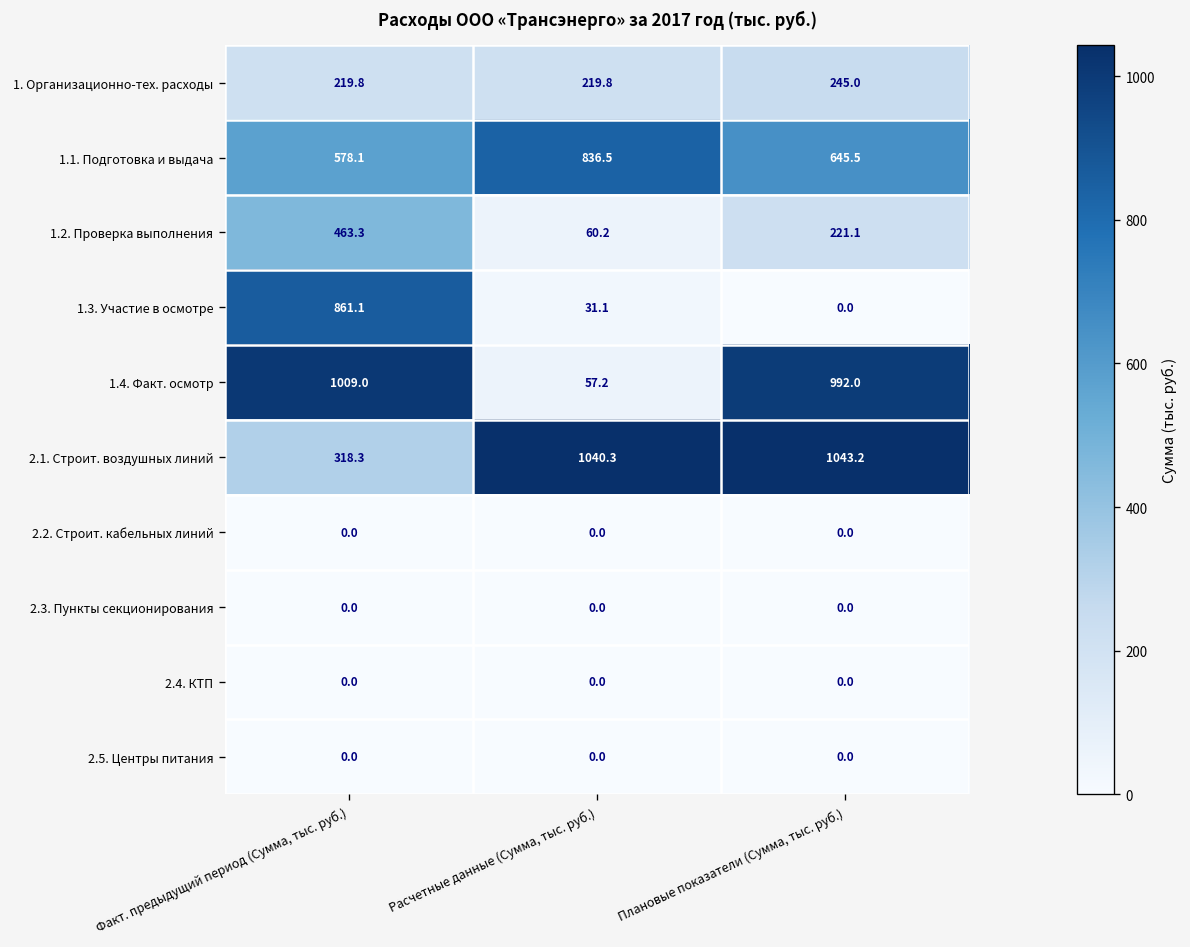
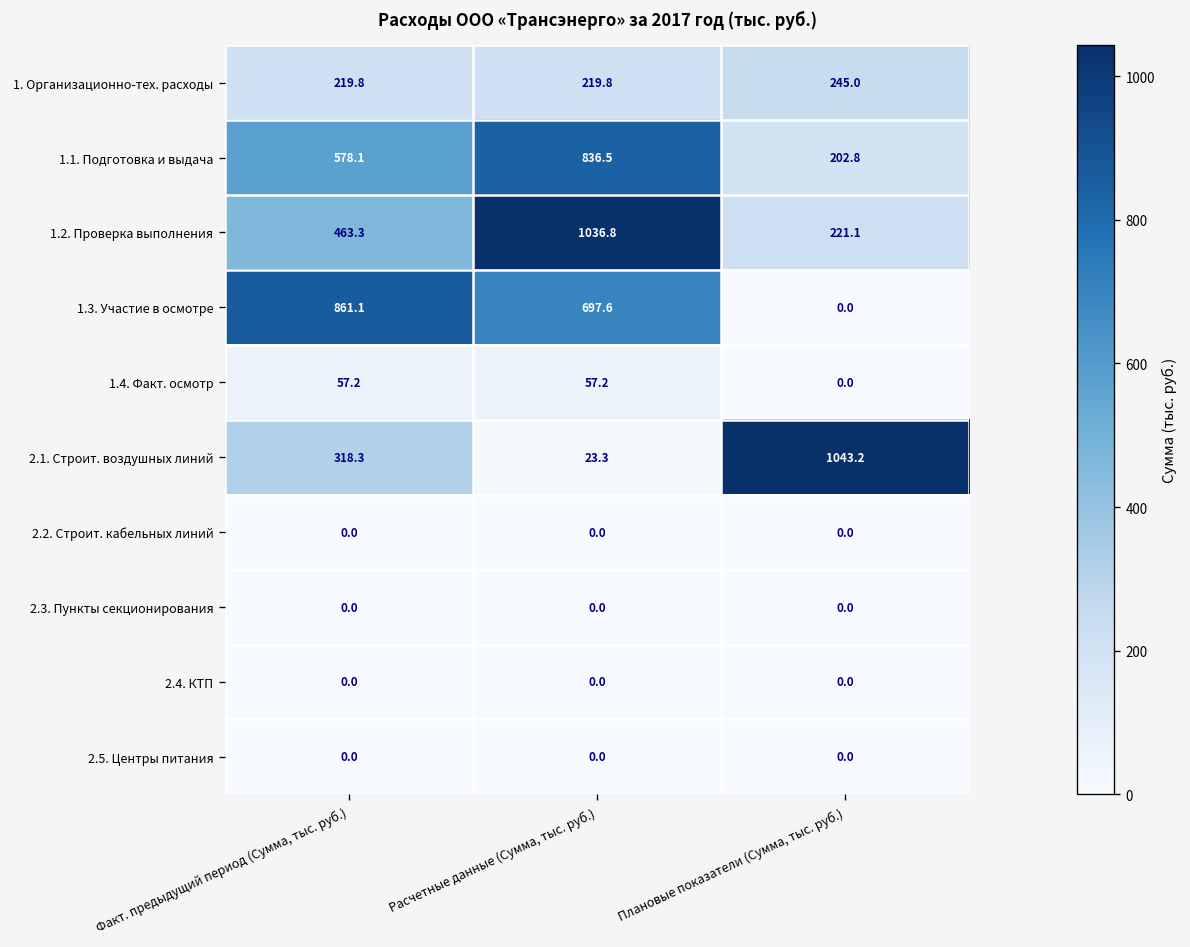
  {
    "1. Организационно-тех. расходы": {
      "Факт. предыдущий период (Сумма, тыс. руб.)": 219.8,
      "Расчетные данные (Сумма, тыс. руб.)": 219.8,
      "Плановые показатели (Сумма, тыс. руб.)": 245.0
    },
    "1.1. Подготовка и выдача": {
      "Факт. предыдущий период (Сумма, тыс. руб.)": 578.1,
      "Расчетные данные (Сумма, тыс. руб.)": 836.5,
-     "Плановые показатели (Сумма, тыс. руб.)": 645.5
+     "Плановые показатели (Сумма, тыс. руб.)": 202.8
    },
    "1.2. Проверка выполнения": {
      "Факт. предыдущий период (Сумма, тыс. руб.)": 463.3,
-     "Расчетные данные (Сумма, тыс. руб.)": 60.2,
+     "Расчетные данные (Сумма, тыс. руб.)": 1036.8,
      "Плановые показатели (Сумма, тыс. руб.)": 221.1
    },
    "1.3. Участие в осмотре": {
      "Факт. предыдущий период (Сумма, тыс. руб.)": 861.1,
-     "Расчетные данные (Сумма, тыс. руб.)": 31.1,
+     "Расчетные данные (Сумма, тыс. руб.)": 697.6,
      "Плановые показатели (Сумма, тыс. руб.)": 0.0
    },
    "1.4. Факт. осмотр": {
-     "Факт. предыдущий период (Сумма, тыс. руб.)": 1009.0,
+     "Факт. предыдущий период (Сумма, тыс. руб.)": 57.2,
      "Расчетные данные (Сумма, тыс. руб.)": 57.2,
-     "Плановые показатели (Сумма, тыс. руб.)": 992.0
+     "Плановые показатели (Сумма, тыс. руб.)": 0.0
    },
    "2.1. Строит. воздушных линий": {
      "Факт. предыдущий период (Сумма, тыс. руб.)": 318.3,
-     "Расчетные данные (Сумма, тыс. руб.)": 1040.3,
+     "Расчетные данные (Сумма, тыс. руб.)": 23.3,
      "Плановые показатели (Сумма, тыс. руб.)": 1043.2
    },
    "2.2. Строит. кабельных линий": {
      "Факт. предыдущий период (Сумма, тыс. руб.)": 0.0,
      "Расчетные данные (Сумма, тыс. руб.)": 0.0,
      "Плановые показатели (Сумма, тыс. руб.)": 0.0
    },
    "2.3. Пункты секционирования": {
      "Факт. предыдущий период (Сумма, тыс. руб.)": 0.0,
      "Расчетные данные (Сумма, тыс. руб.)": 0.0,
      "Плановые показатели (Сумма, тыс. руб.)": 0.0
    },
    "2.4. КТП": {
      "Факт. предыдущий период (Сумма, тыс. руб.)": 0.0,
      "Расчетные данные (Сумма, тыс. руб.)": 0.0,
      "Плановые показатели (Сумма, тыс. руб.)": 0.0
    },
    "2.5. Центры питания": {
      "Факт. предыдущий период (Сумма, тыс. руб.)": 0.0,
      "Расчетные данные (Сумма, тыс. руб.)": 0.0,
      "Плановые показатели (Сумма, тыс. руб.)": 0.0
    }
  }
